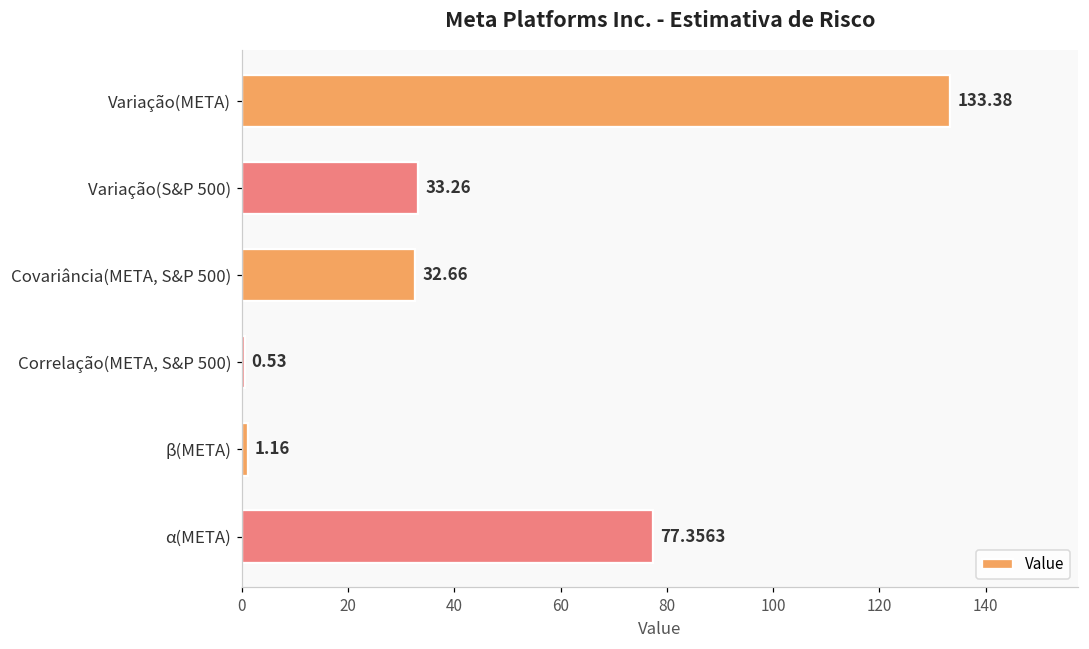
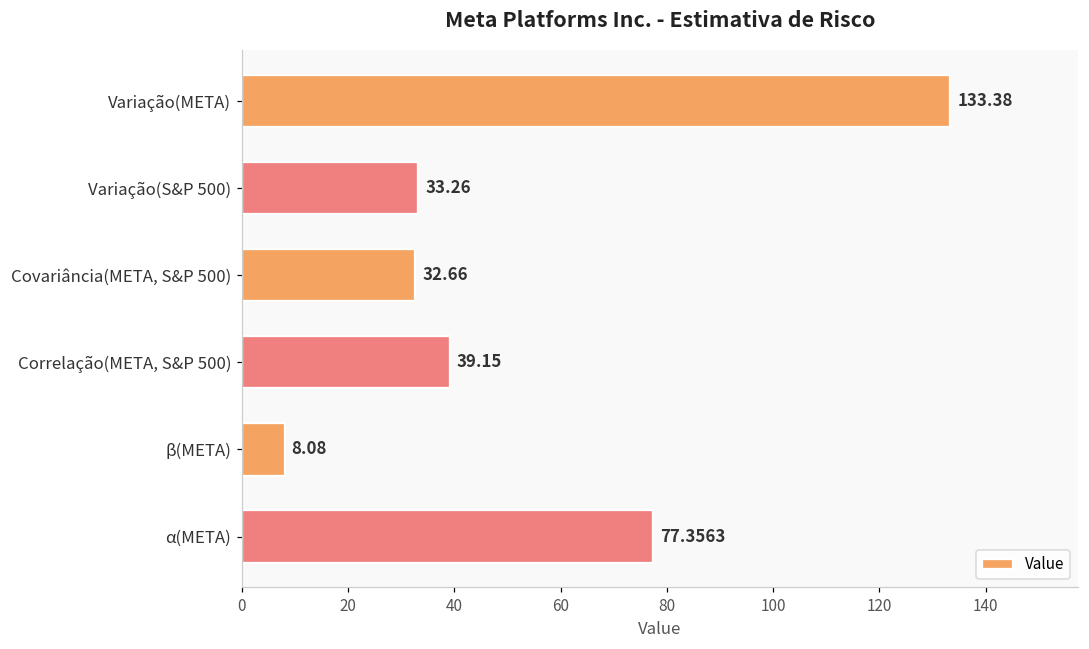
  {
    "Variação(META)": 133.38,
    "Variação(S&P 500)": 33.26,
    "Covariância(META, S&P 500)": 32.66,
-   "Correlação(META, S&P 500)": 0.53,
-   "β(META)": 1.16,
+   "Correlação(META, S&P 500)": 39.15,
+   "β(META)": 8.08,
    "α(META)": 77.3563
  }
